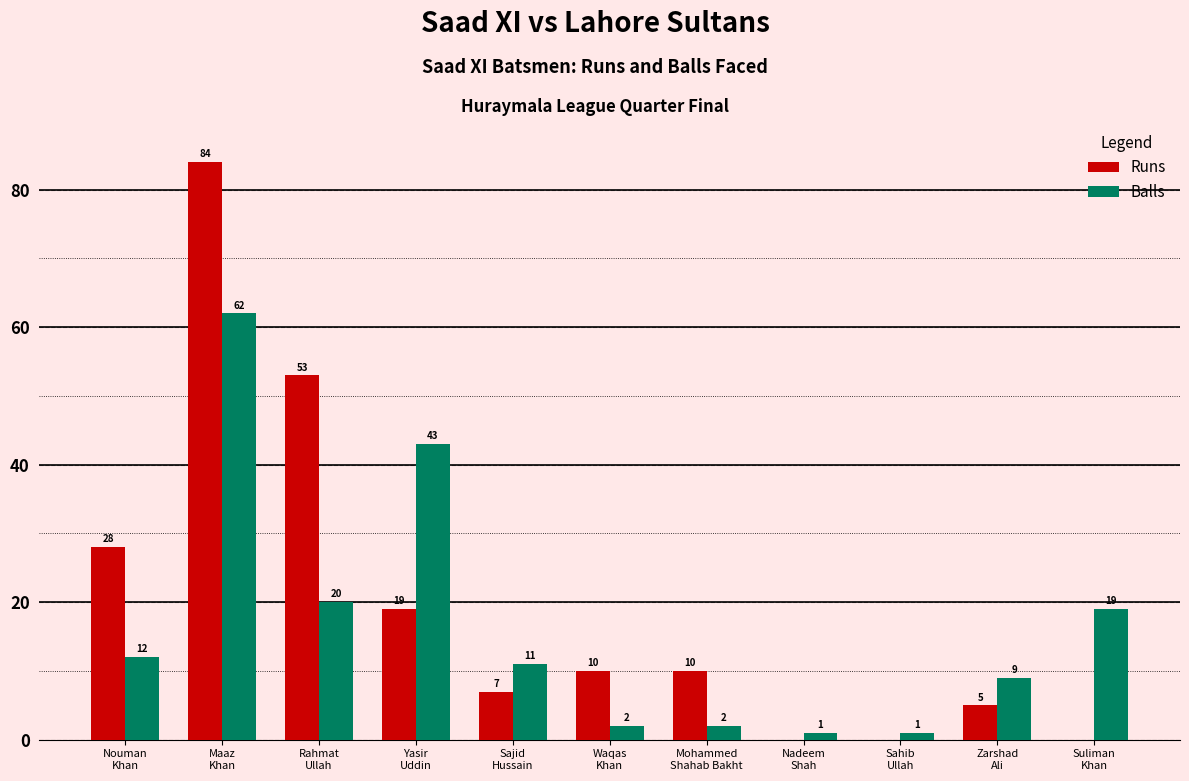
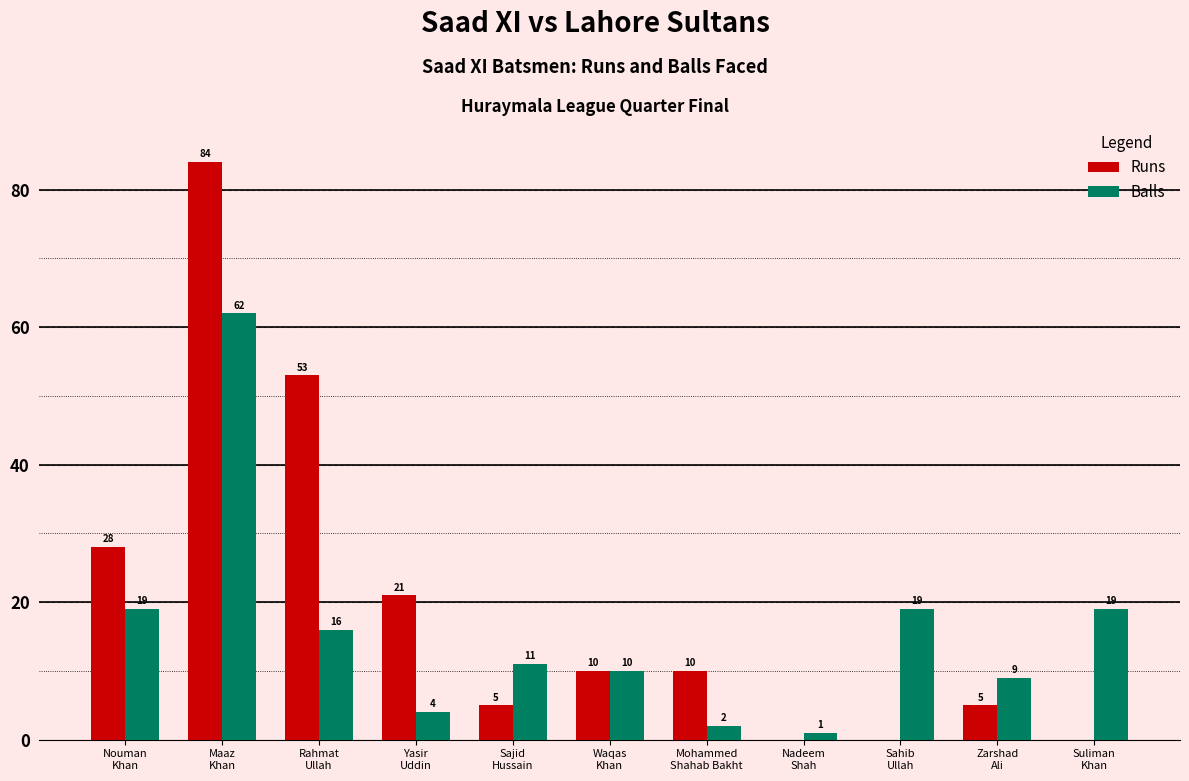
  {
    "Runs": {
      "Nouman Khan": 28,
      "Maaz Khan": 84,
      "Rahmat Ullah": 53,
-     "Yasir Uddin": 19,
-     "Sajid Hussain": 7,
+     "Yasir Uddin": 21,
+     "Sajid Hussain": 5,
      "Waqas Khan": 10,
      "Mohammed Shahab Bakht": 10,
      "Zarshad Ali": 5
    },
    "Balls": {
-     "Nouman Khan": 12,
+     "Nouman Khan": 19,
      "Maaz Khan": 62,
-     "Rahmat Ullah": 20,
-     "Yasir Uddin": 43,
+     "Rahmat Ullah": 16,
+     "Yasir Uddin": 4,
      "Sajid Hussain": 11,
-     "Waqas Khan": 2,
+     "Waqas Khan": 10,
      "Mohammed Shahab Bakht": 2,
      "Nadeem Shah": 1,
-     "Sahib Ullah": 1,
+     "Sahib Ullah": 19,
      "Zarshad Ali": 9,
      "Suliman Khan": 19
    }
  }
